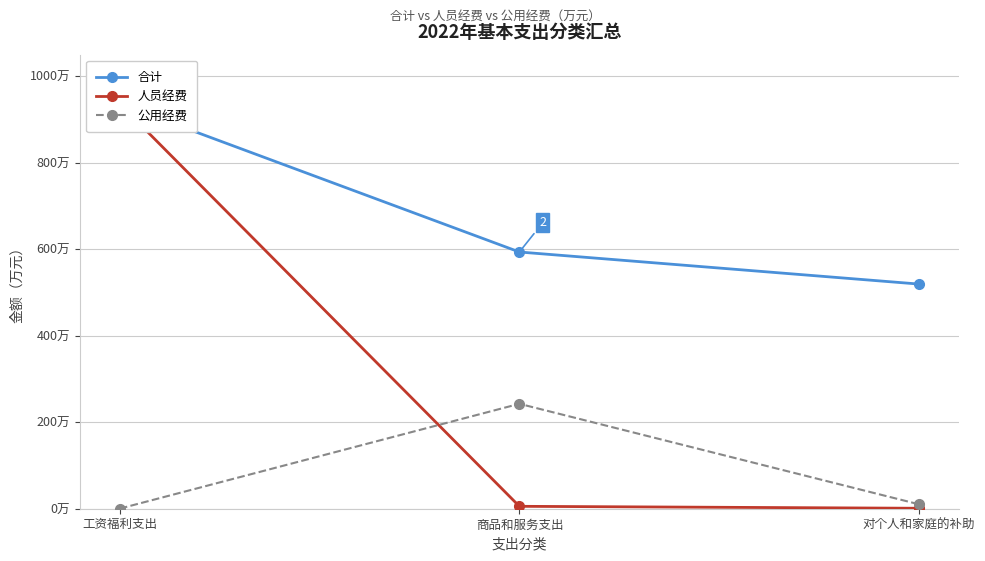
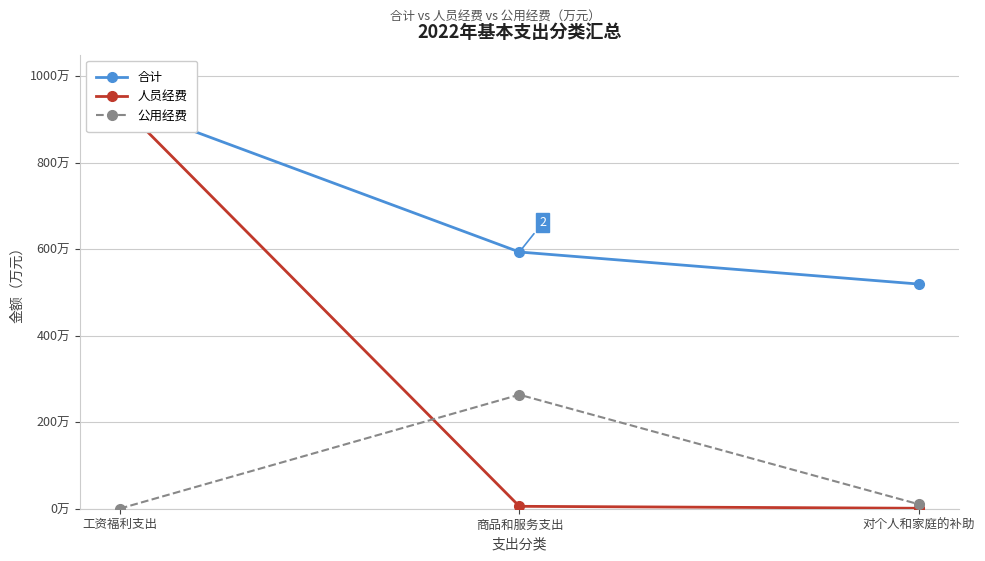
  {
    "合计": {
      "商品和服务支出": "590万",
      "对个人和家庭的补助": "520万"
    },
    "人员经费": {
      "商品和服务支出": "10万",
      "对个人和家庭的补助": "0万"
    },
    "公用经费": {
      "工资福利支出": "0万",
-     "商品和服务支出": "240万",
+     "商品和服务支出": "260万",
      "对个人和家庭的补助": "10万"
    }
  }
